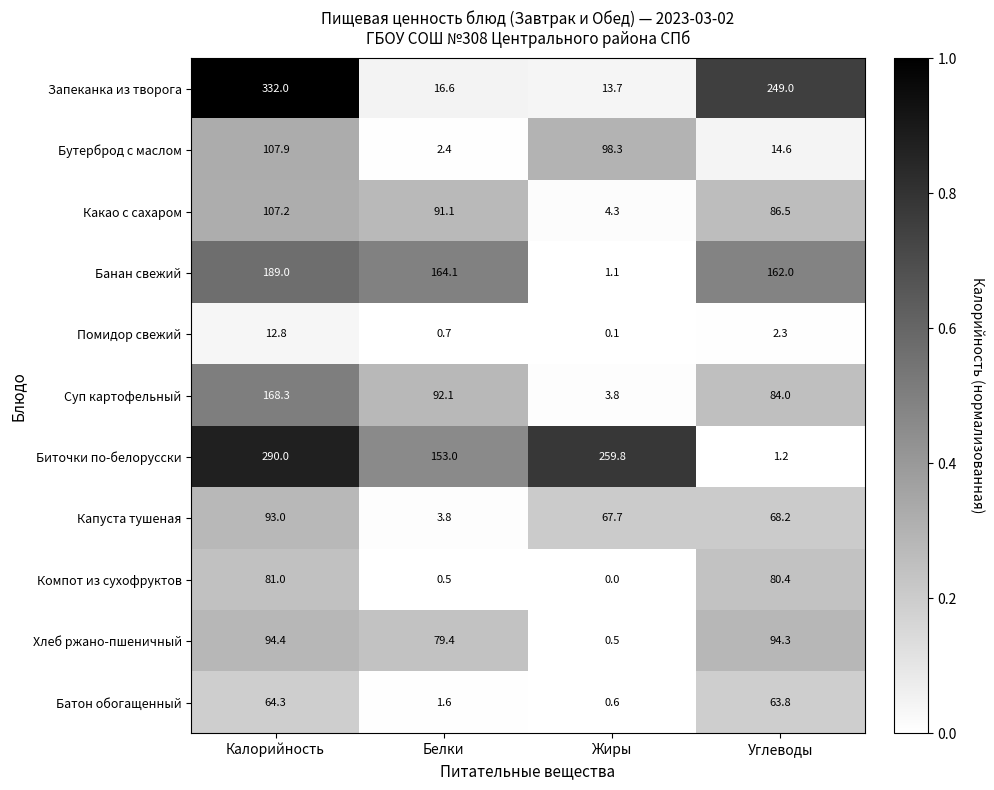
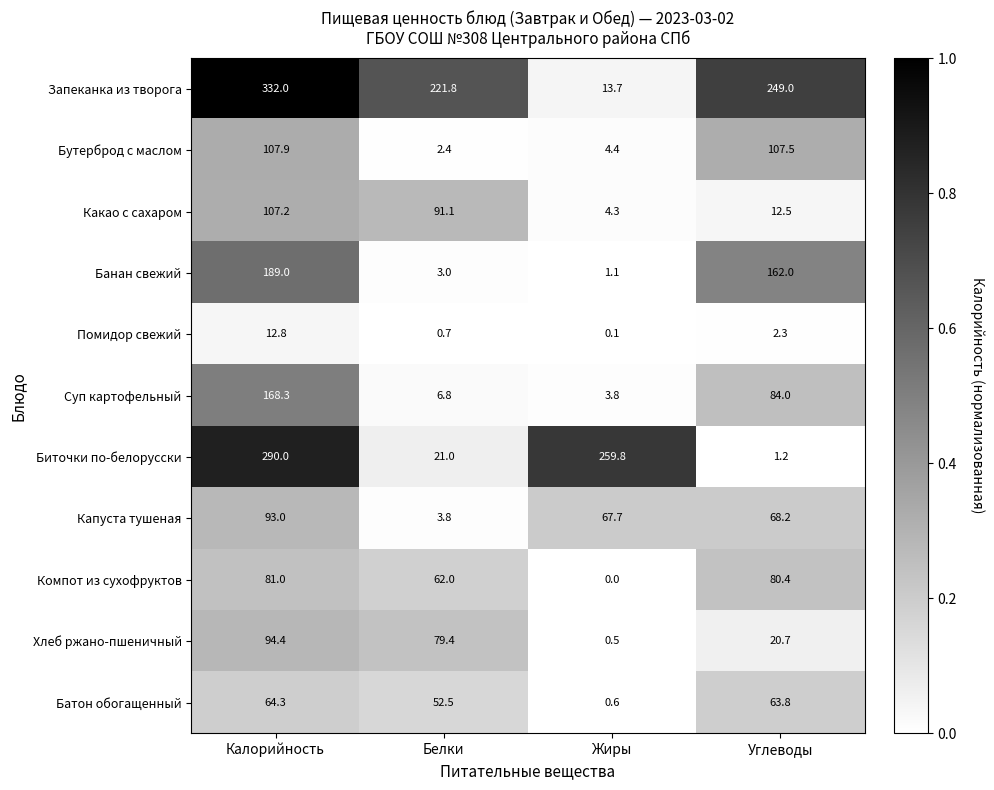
  {
    "Запеканка из творога": {
      "Калорийность": 332.0,
-     "Белки": 16.6,
+     "Белки": 221.8,
      "Жиры": 13.7,
      "Углеводы": 249.0
    },
    "Бутерброд с маслом": {
      "Калорийность": 107.9,
      "Белки": 2.4,
-     "Жиры": 98.3,
-     "Углеводы": 14.6
+     "Жиры": 4.4,
+     "Углеводы": 107.5
    },
    "Какао с сахаром": {
      "Калорийность": 107.2,
      "Белки": 91.1,
      "Жиры": 4.3,
-     "Углеводы": 86.5
+     "Углеводы": 12.5
    },
    "Банан свежий": {
      "Калорийность": 189.0,
-     "Белки": 164.1,
+     "Белки": 3.0,
      "Жиры": 1.1,
      "Углеводы": 162.0
    },
    "Помидор свежий": {
      "Калорийность": 12.8,
      "Белки": 0.7,
      "Жиры": 0.1,
      "Углеводы": 2.3
    },
    "Суп картофельный": {
      "Калорийность": 168.3,
-     "Белки": 92.1,
+     "Белки": 6.8,
      "Жиры": 3.8,
      "Углеводы": 84.0
    },
    "Биточки по-белорусски": {
      "Калорийность": 290.0,
-     "Белки": 153.0,
+     "Белки": 21.0,
      "Жиры": 259.8,
      "Углеводы": 1.2
    },
    "Капуста тушеная": {
      "Калорийность": 93.0,
      "Белки": 3.8,
      "Жиры": 67.7,
      "Углеводы": 68.2
    },
    "Компот из сухофруктов": {
      "Калорийность": 81.0,
-     "Белки": 0.5,
+     "Белки": 62.0,
      "Жиры": 0.0,
      "Углеводы": 80.4
    },
    "Хлеб ржано-пшеничный": {
      "Калорийность": 94.4,
      "Белки": 79.4,
      "Жиры": 0.5,
-     "Углеводы": 94.3
+     "Углеводы": 20.7
    },
    "Батон обогащенный": {
      "Калорийность": 64.3,
-     "Белки": 1.6,
+     "Белки": 52.5,
      "Жиры": 0.6,
      "Углеводы": 63.8
    }
  }
